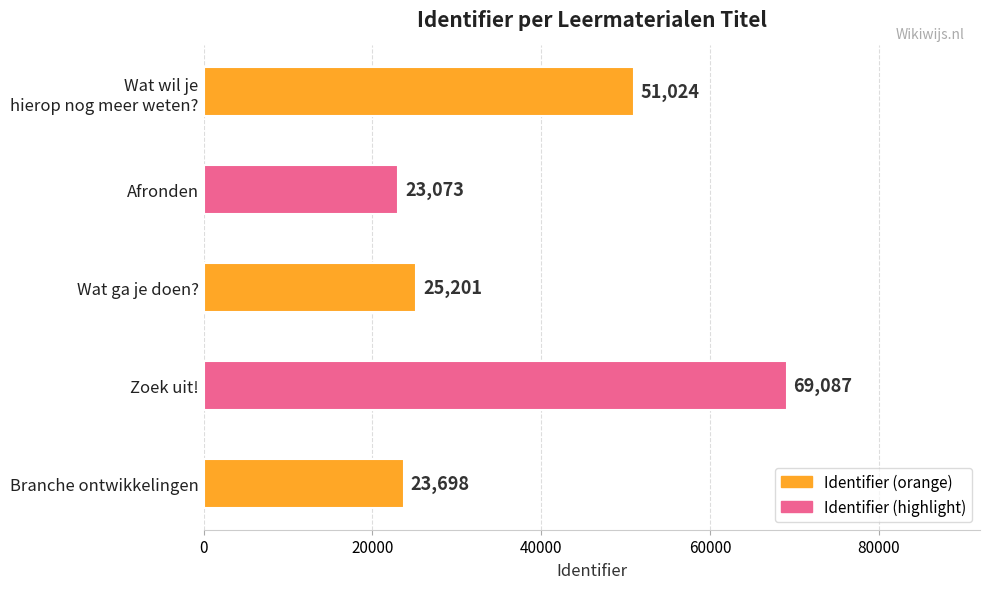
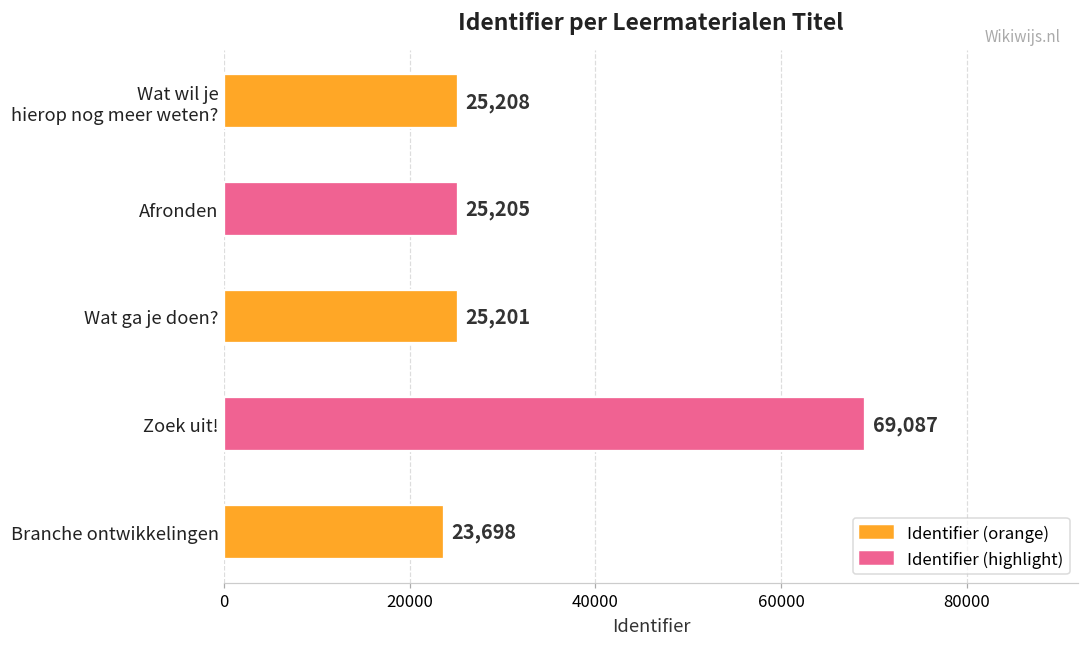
  {
-   "Wat wil je hierop nog meer weten?": "51,024",
-   "Afronden": "23,073",
+   "Wat wil je hierop nog meer weten?": "25,208",
+   "Afronden": "25,205",
    "Wat ga je doen?": "25,201",
    "Zoek uit!": "69,087",
    "Branche ontwikkelingen": "23,698"
  }
